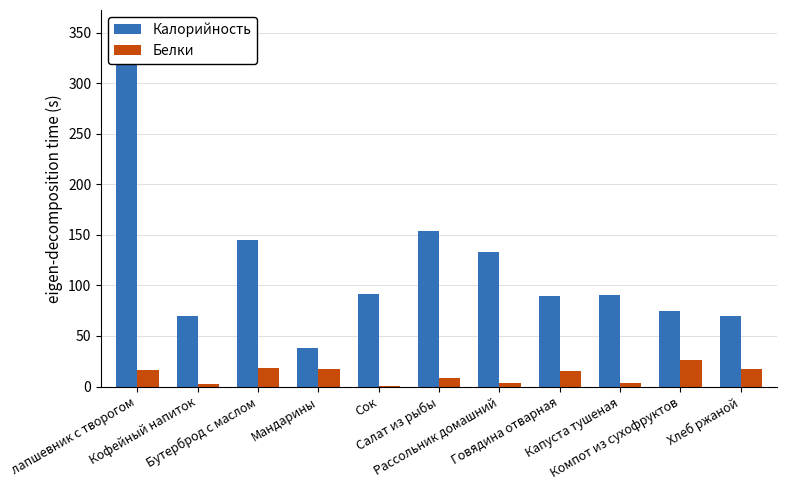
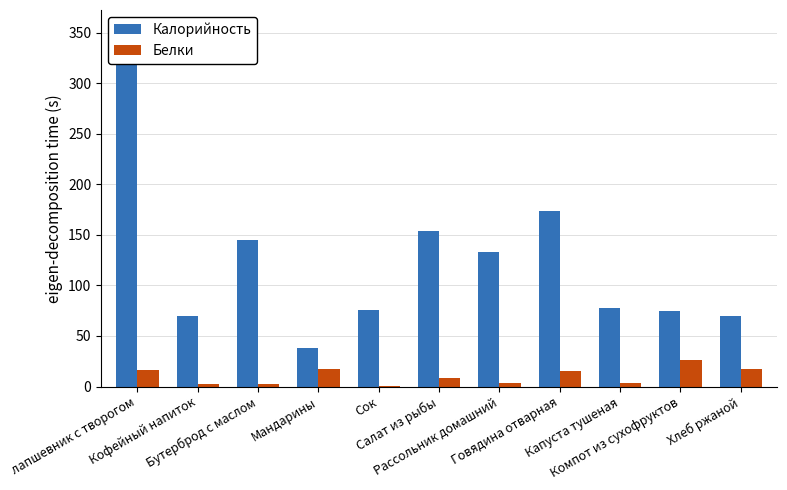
  {
    "Калорийность": {
      "Кофейный напиток": 70,
      "Бутерброд с маслом": 145,
      "Мандарины": 38,
-     "Сок": 92,
+     "Сок": 76,
      "Салат из рыбы": 154,
      "Рассольник домашний": 133,
-     "Говядина отварная": 90,
-     "Капуста тушеная": 91,
+     "Говядина отварная": 174,
+     "Капуста тушеная": 78,
      "Компот из сухофруктов": 75,
      "Хлеб ржаной": 70
    },
    "Белки": {
      "лапшевник с творогом": 16,
-     "Бутерброд с маслом": 18,
+     "Бутерброд с маслом": 2,
      "Мандарины": 17,
      "Салат из рыбы": 8,
      "Рассольник домашний": 3,
      "Говядина отварная": 15,
      "Капуста тушеная": 3,
      "Компот из сухофруктов": 26,
      "Хлеб ржаной": 17
    }
  }
